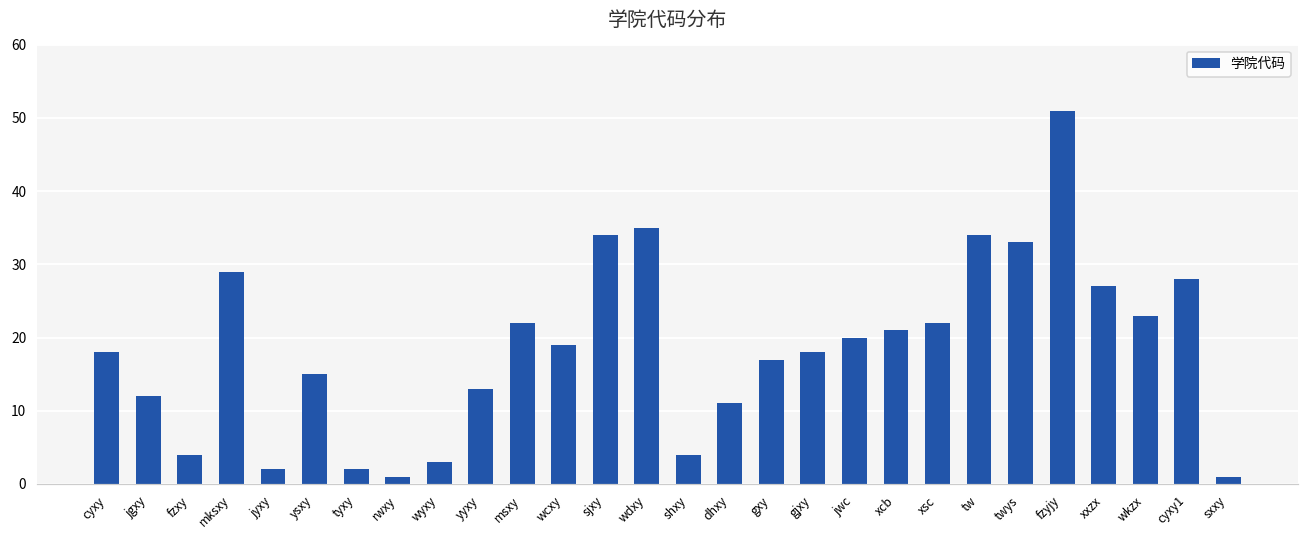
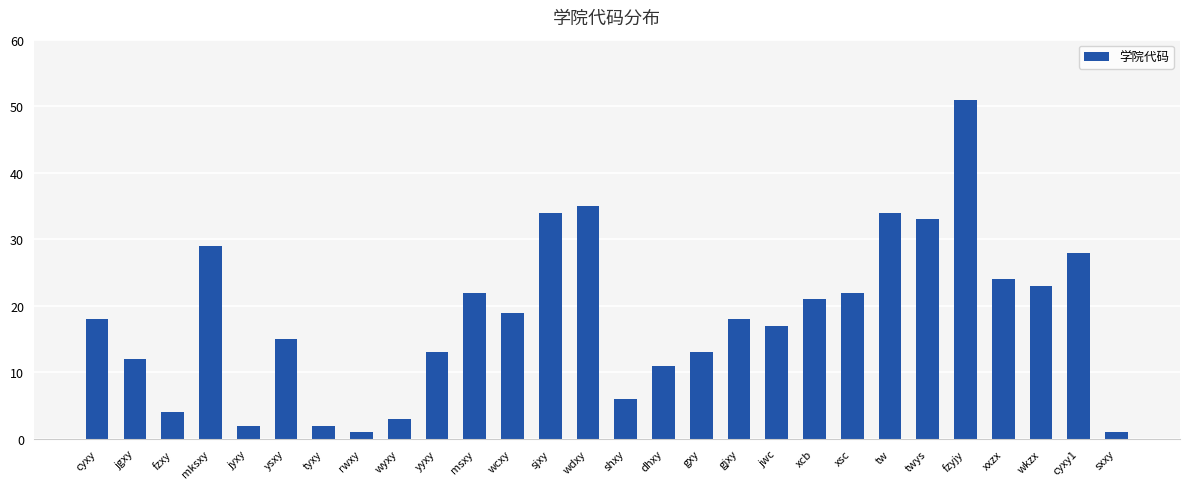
  {
    "cyxy": 18,
    "jgxy": 12,
    "fzxy": 4,
    "mksxy": 29,
    "jyxy": 2,
    "ysxy": 15,
    "tyxy": 2,
    "rwxy": 1,
    "wyxy": 3,
    "yyxy": 13,
    "msxy": 22,
    "wcxy": 19,
    "sjxy": 34,
    "wdxy": 35,
-   "shxy": 4,
+   "shxy": 6,
    "dhxy": 11,
-   "gxy": 17,
+   "gxy": 13,
    "gjxy": 18,
-   "jwc": 20,
+   "jwc": 17,
    "xcb": 21,
    "xsc": 22,
    "tw": 34,
    "twys": 33,
    "fzyjy": 51,
-   "xxzx": 27,
+   "xxzx": 24,
    "wkzx": 23,
    "cyxy1": 28,
    "sxxy": 1
  }
